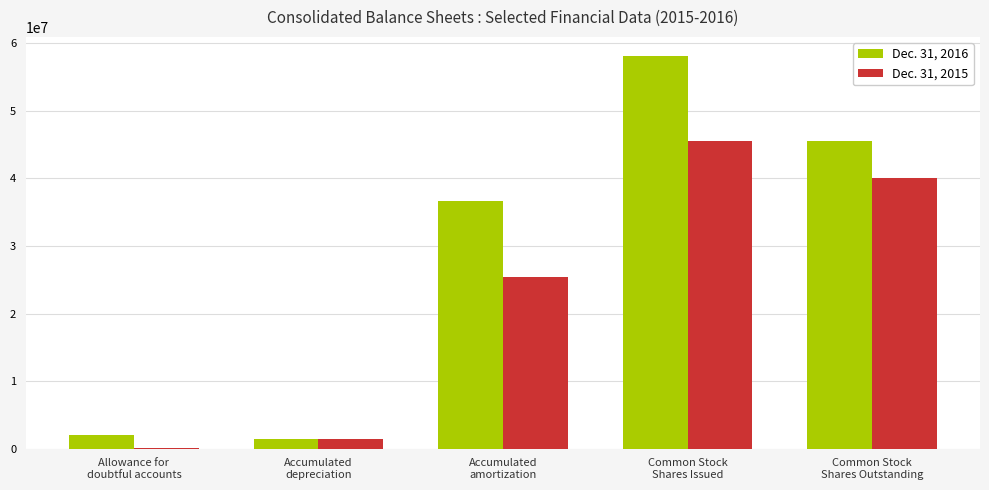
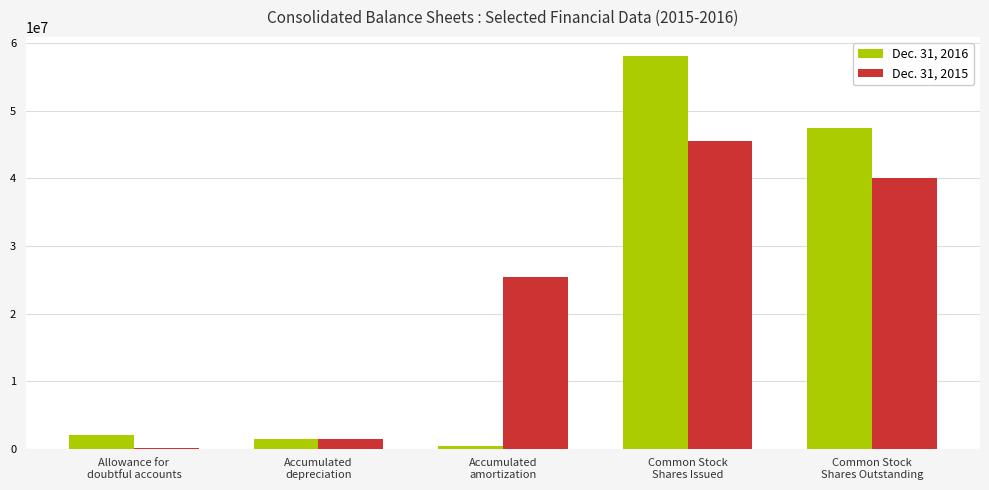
  {
    "Dec. 31, 2016": {
      "Allowance for doubtful accounts": 2000000,
      "Accumulated depreciation": 1000000,
-     "Accumulated amortization": 37000000,
+     "Accumulated amortization": 0,
      "Common Stock Shares Issued": 58000000,
-     "Common Stock Shares Outstanding": 46000000
+     "Common Stock Shares Outstanding": 48000000
    },
    "Dec. 31, 2015": {
      "Accumulated depreciation": 1000000,
      "Accumulated amortization": 25000000,
      "Common Stock Shares Issued": 46000000,
      "Common Stock Shares Outstanding": 40000000
    }
  }
